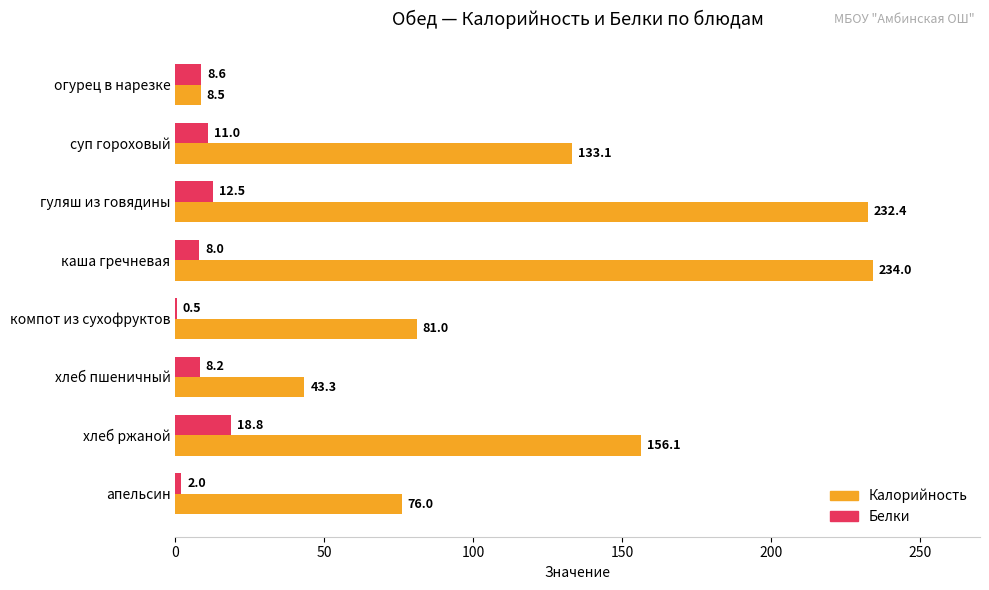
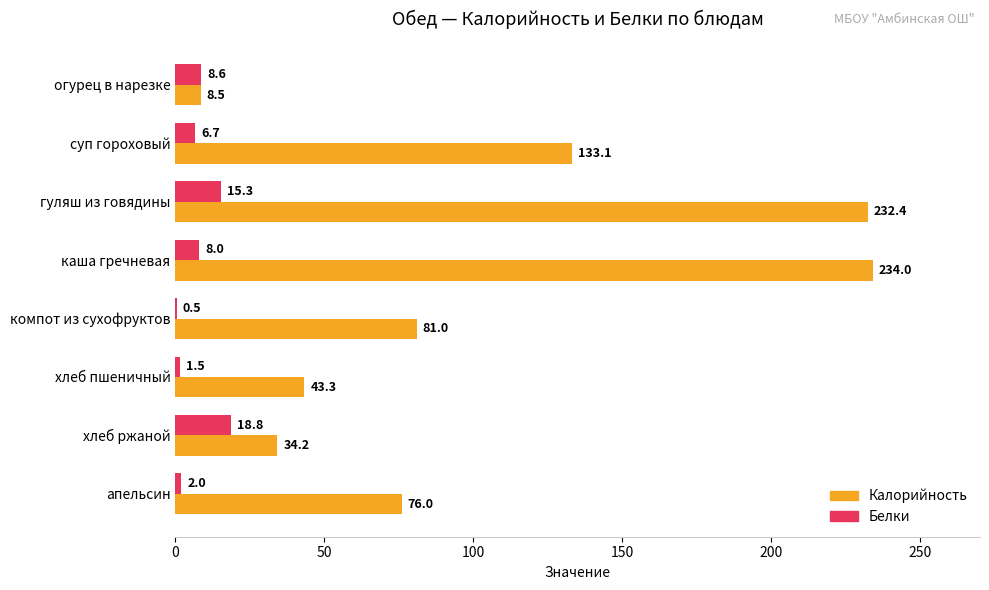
  {
    "Калорийность": {
      "огурец в нарезке": 8.5,
      "суп гороховый": 133.1,
      "гуляш из говядины": 232.4,
      "каша гречневая": 234.0,
      "компот из сухофруктов": 81.0,
      "хлеб пшеничный": 43.3,
-     "хлеб ржаной": 156.1,
+     "хлеб ржаной": 34.2,
      "апельсин": 76.0
    },
    "Белки": {
      "огурец в нарезке": 8.6,
-     "суп гороховый": 11.0,
-     "гуляш из говядины": 12.5,
+     "суп гороховый": 6.7,
+     "гуляш из говядины": 15.3,
      "каша гречневая": 8.0,
      "компот из сухофруктов": 0.5,
-     "хлеб пшеничный": 8.2,
+     "хлеб пшеничный": 1.5,
      "хлеб ржаной": 18.8,
      "апельсин": 2.0
    }
  }
